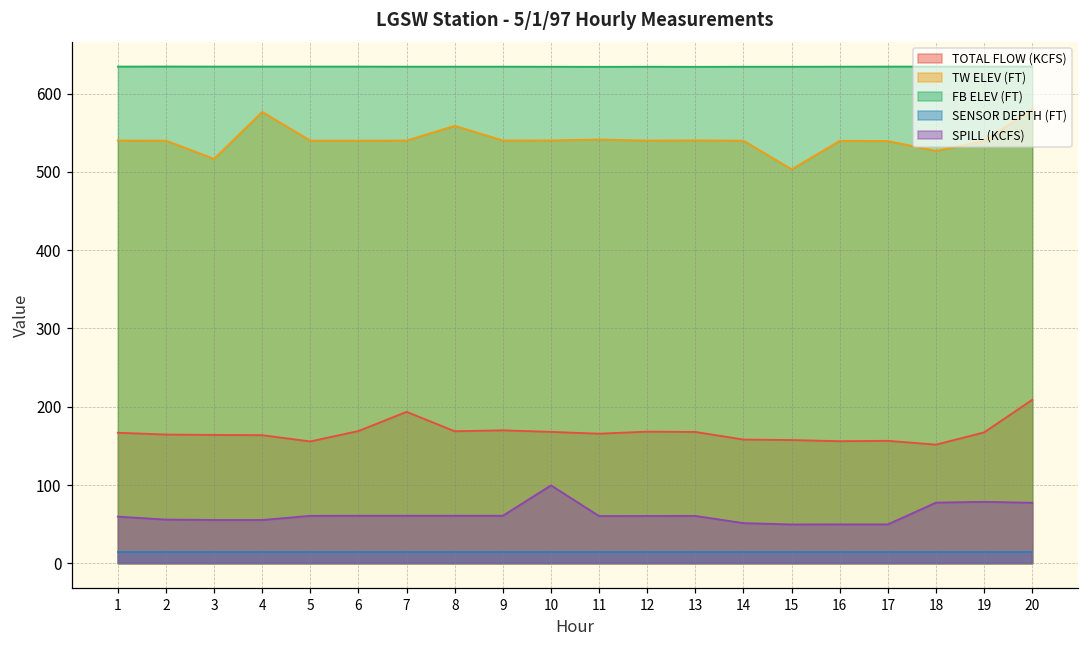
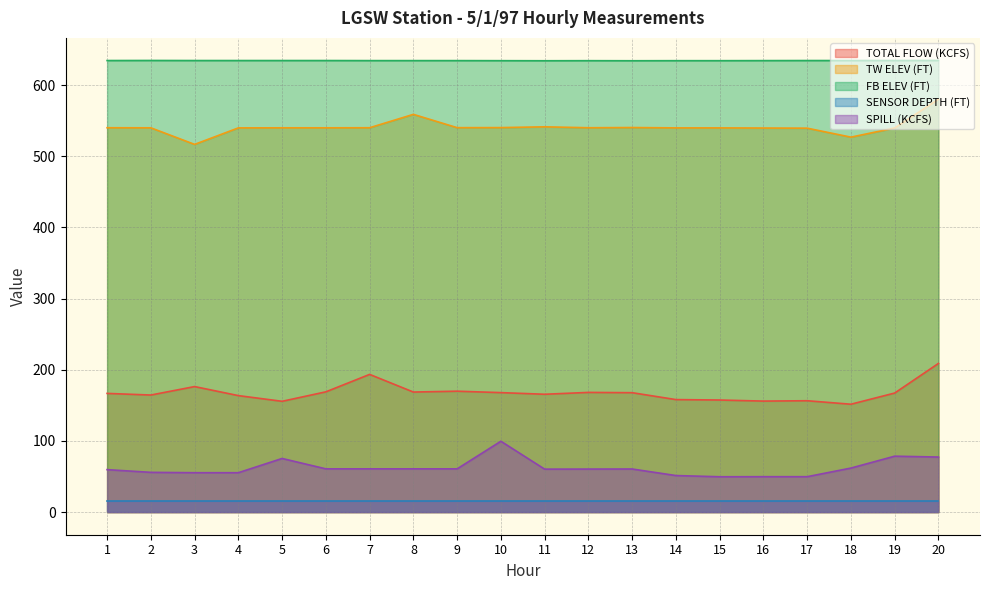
  {
    "TOTAL FLOW (KCFS)": {
      "1": 170,
      "2": 160,
-     "3": 160,
+     "3": 180,
      "4": 160,
      "5": 160,
      "6": 170,
      "7": 190,
      "8": 170,
      "9": 170,
      "10": 170,
      "11": 170,
      "12": 170,
      "13": 170,
      "14": 160,
      "15": 160,
      "16": 160,
      "17": 160,
      "18": 150,
      "19": 170,
      "20": 210
    },
    "TW ELEV (FT)": {
      "1": 540,
      "2": 540,
      "3": 520,
-     "4": 580,
+     "4": 540,
      "5": 540,
      "6": 540,
      "7": 540,
      "8": 560,
      "9": 540,
      "10": 540,
      "11": 540,
      "12": 540,
      "13": 540,
      "14": 540,
-     "15": 500,
+     "15": 540,
      "16": 540,
      "17": 540,
      "18": 530
    },
    "FB ELEV (FT)": {
      "1": 630,
      "2": 630,
      "3": 630,
      "4": 630,
      "5": 630,
      "6": 630,
      "7": 630,
      "8": 630,
      "9": 630,
      "10": 630,
      "11": 630,
      "12": 630,
      "13": 630,
      "14": 630,
      "15": 630,
      "16": 630,
      "17": 630
    },
    "SENSOR DEPTH (FT)": {
      "1": 20,
      "2": 20,
      "3": 20,
      "4": 20,
      "5": 20,
      "6": 20,
      "7": 20,
      "8": 20,
      "9": 20,
      "10": 20,
      "11": 20,
      "12": 20,
      "13": 20,
      "14": 20,
      "15": 20,
      "16": 20,
      "17": 20,
      "18": 20,
      "19": 20,
      "20": 20
    },
    "SPILL (KCFS)": {
      "1": 60,
      "2": 60,
      "3": 60,
      "4": 60,
-     "5": 60,
+     "5": 80,
      "6": 60,
      "7": 60,
      "8": 60,
      "9": 60,
      "10": 100,
      "11": 60,
      "12": 60,
      "13": 60,
      "14": 50,
      "15": 50,
      "16": 50,
      "17": 50,
-     "18": 80,
+     "18": 60,
      "19": 80,
      "20": 80
    }
  }
